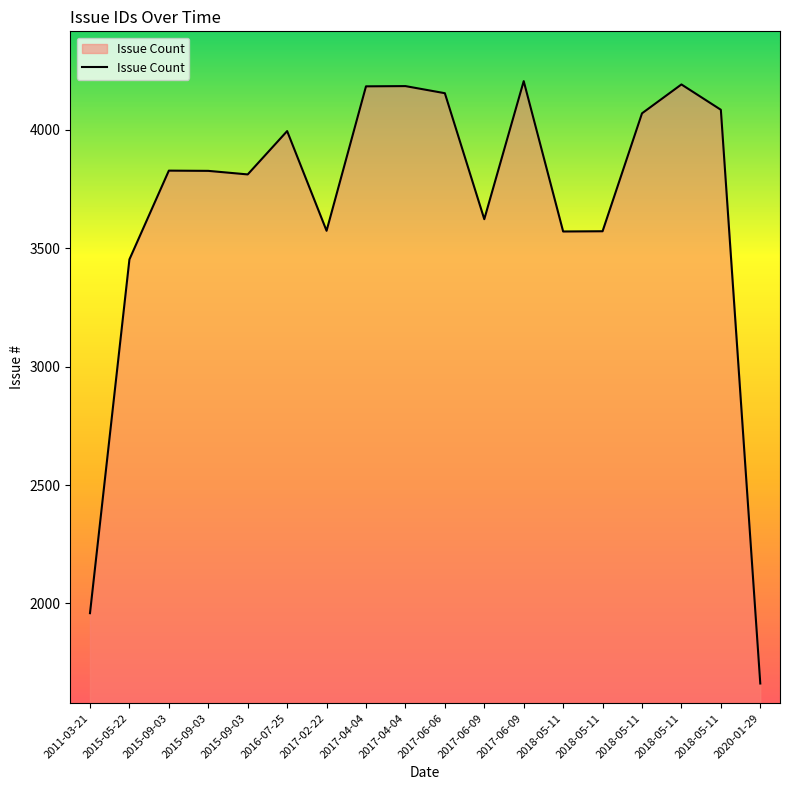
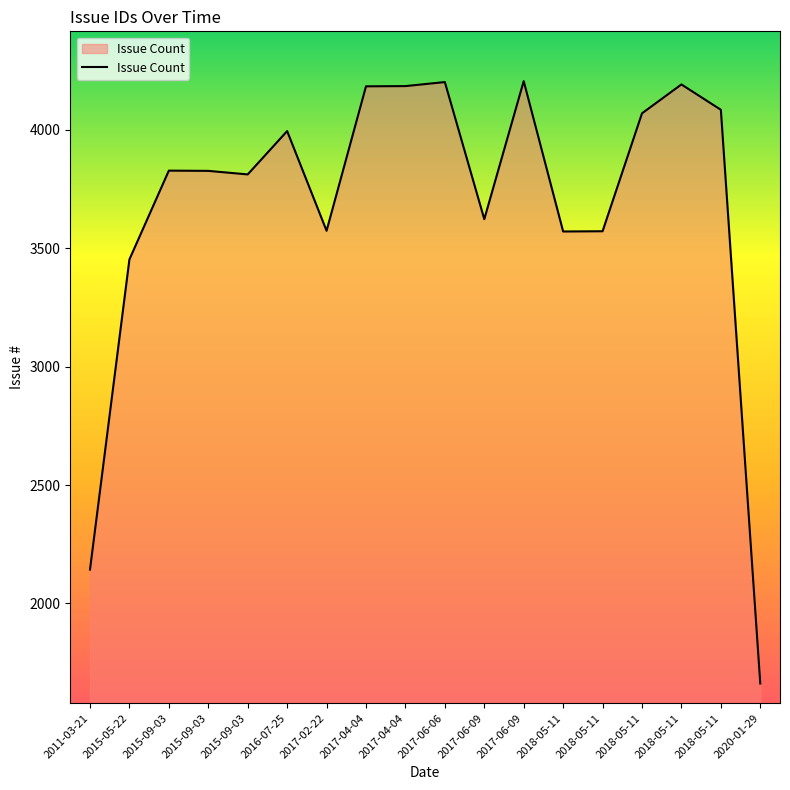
  {
-   "2011-03-21": 1960,
+   "2011-03-21": 2140,
    "2015-05-22": 3450,
    "2016-07-25": 4000,
    "2017-02-22": 3570,
-   "2017-06-06": 4160,
+   "2017-06-06": 4200,
    "2020-01-29": 1660
  }
